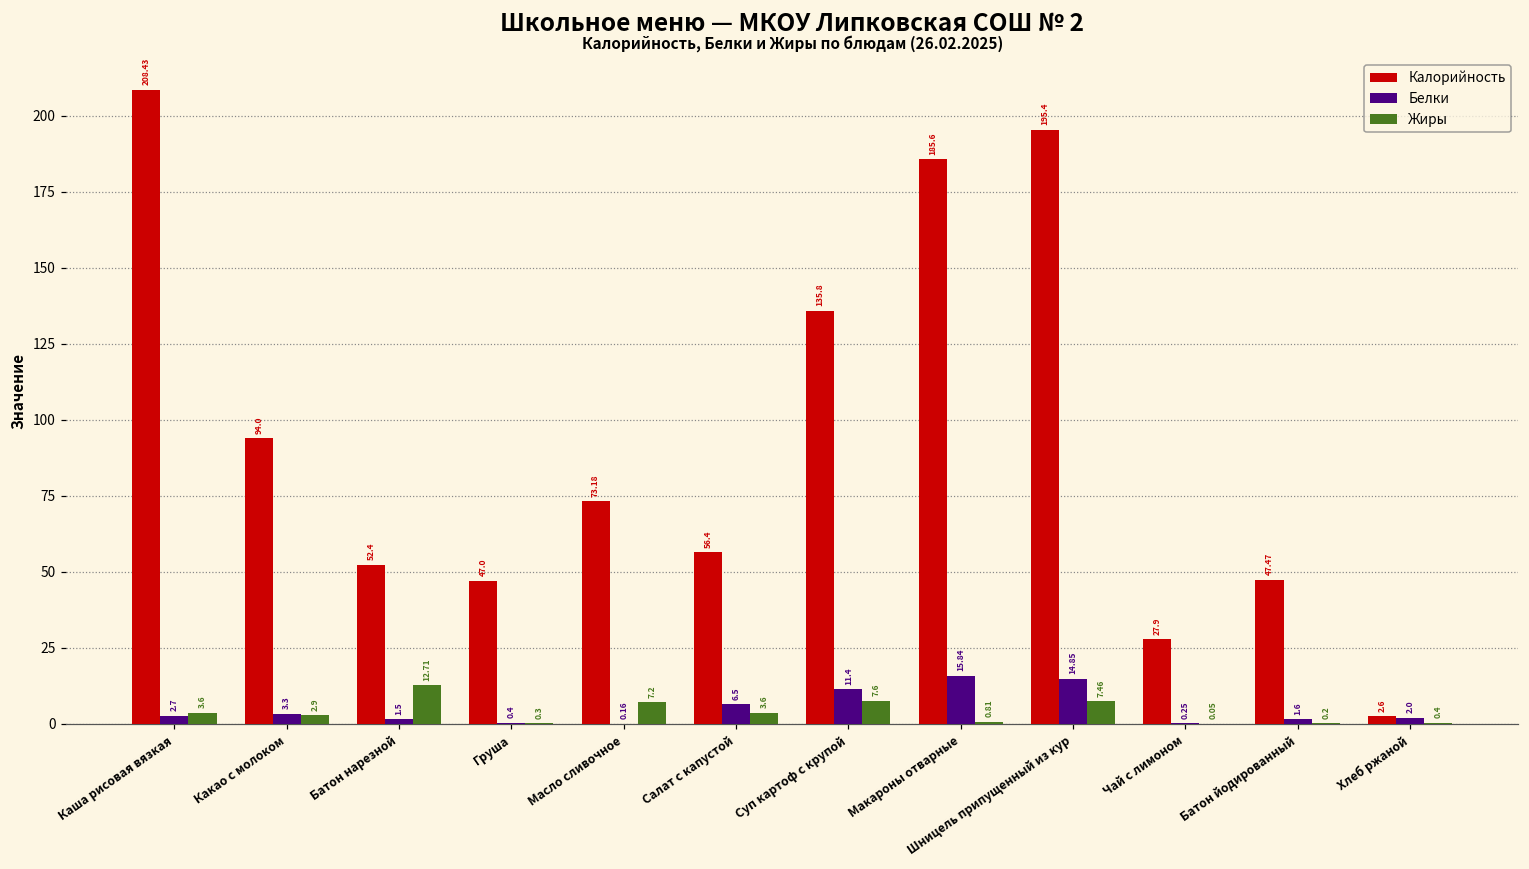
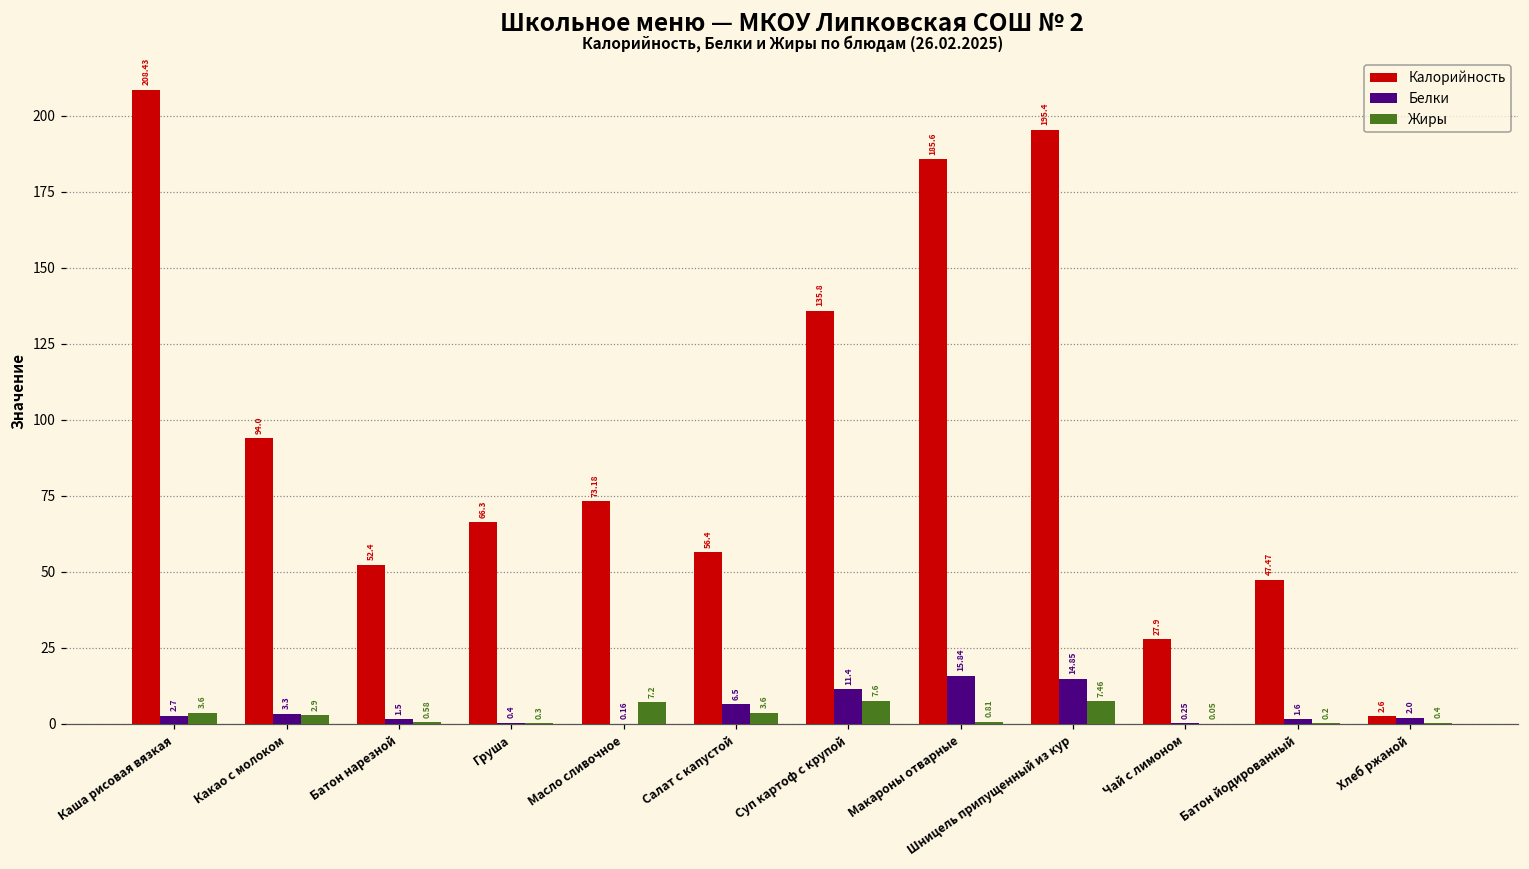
  {
    "Калорийность": {
      "Каша рисовая вязкая": 208.43,
      "Какао с молоком": 94.0,
      "Батон нарезной": 52.4,
-     "Груша": 47.0,
+     "Груша": 66.3,
      "Масло сливочное": 73.18,
      "Салат с капустой": 56.4,
      "Суп картоф с крупой": 135.8,
      "Макароны отварные": 185.6,
      "Шницель припущенный из кур": 195.4,
      "Чай с лимоном": 27.9,
      "Батон йодированный": 47.47,
      "Хлеб ржаной": 2.6
    },
    "Белки": {
      "Каша рисовая вязкая": 2.7,
      "Какао с молоком": 3.3,
      "Батон нарезной": 1.5,
      "Груша": 0.4,
      "Масло сливочное": 0.16,
      "Салат с капустой": 6.5,
      "Суп картоф с крупой": 11.4,
      "Макароны отварные": 15.84,
      "Шницель припущенный из кур": 14.85,
      "Чай с лимоном": 0.25,
      "Батон йодированный": 1.6,
      "Хлеб ржаной": 2.0
    },
    "Жиры": {
      "Каша рисовая вязкая": 3.6,
      "Какао с молоком": 2.9,
-     "Батон нарезной": 12.71,
+     "Батон нарезной": 0.58,
      "Груша": 0.3,
      "Масло сливочное": 7.2,
      "Салат с капустой": 3.6,
      "Суп картоф с крупой": 7.6,
      "Макароны отварные": 0.81,
      "Шницель припущенный из кур": 7.46,
      "Чай с лимоном": 0.05,
      "Батон йодированный": 0.2,
      "Хлеб ржаной": 0.4
    }
  }
